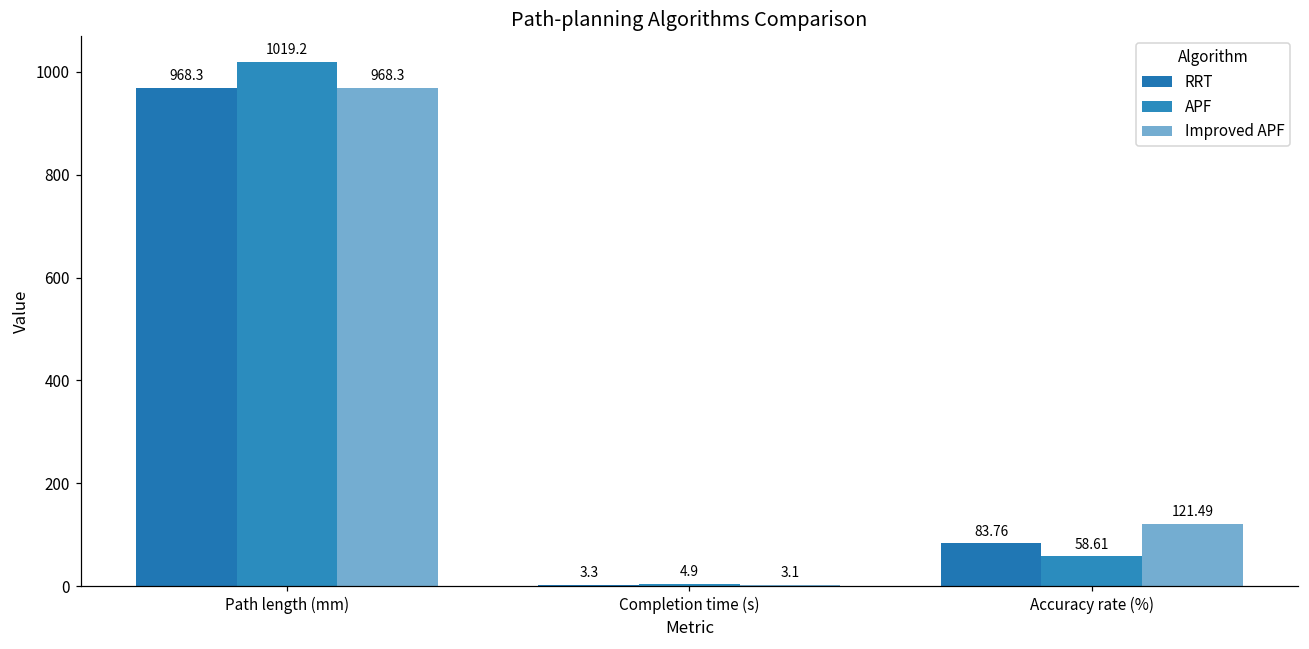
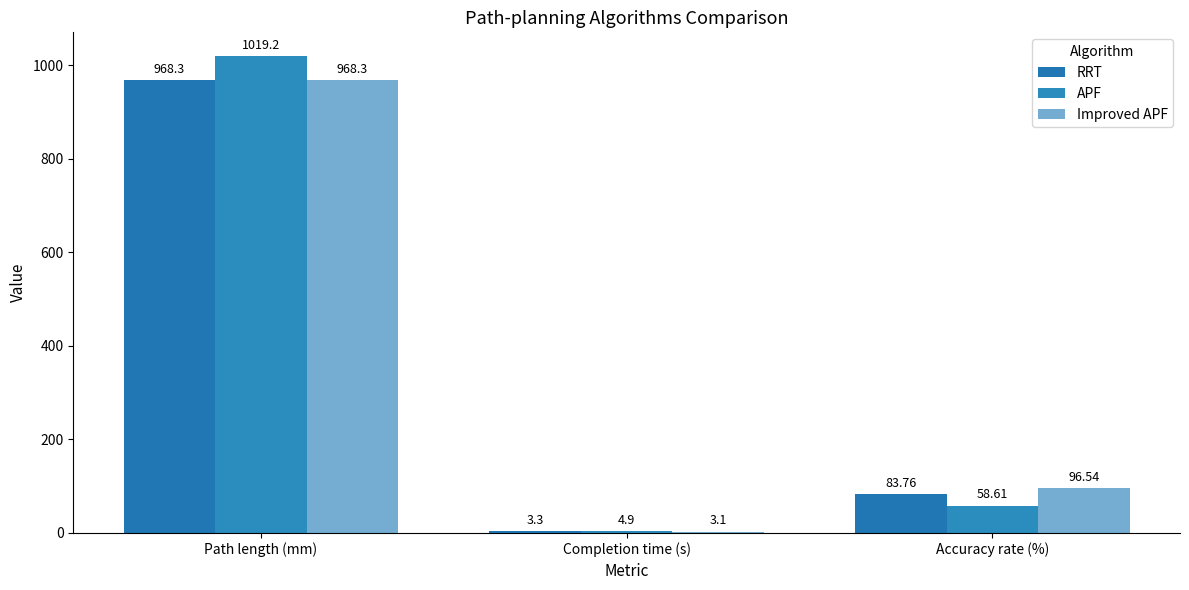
  {
    "Improved APF": {
      "Path length (mm)": 968.3,
      "Completion time (s)": 3.1,
-     "Accuracy rate (%)": 121.49
+     "Accuracy rate (%)": 96.54
    }
  }
